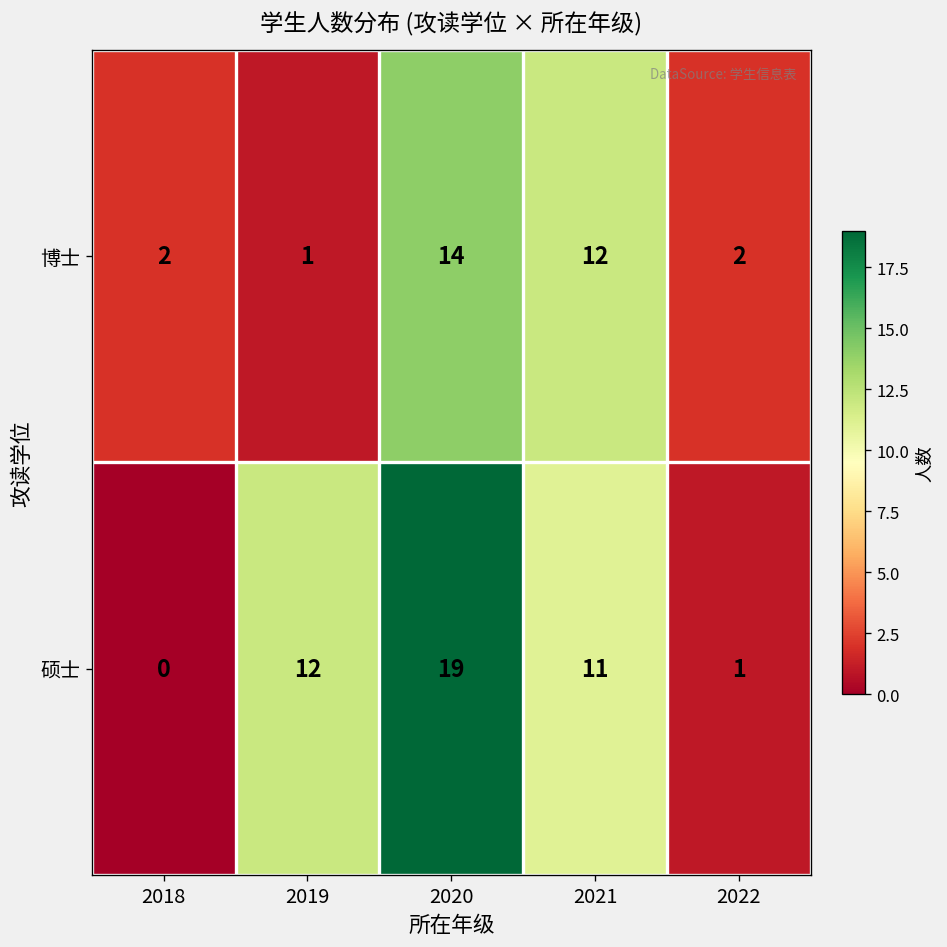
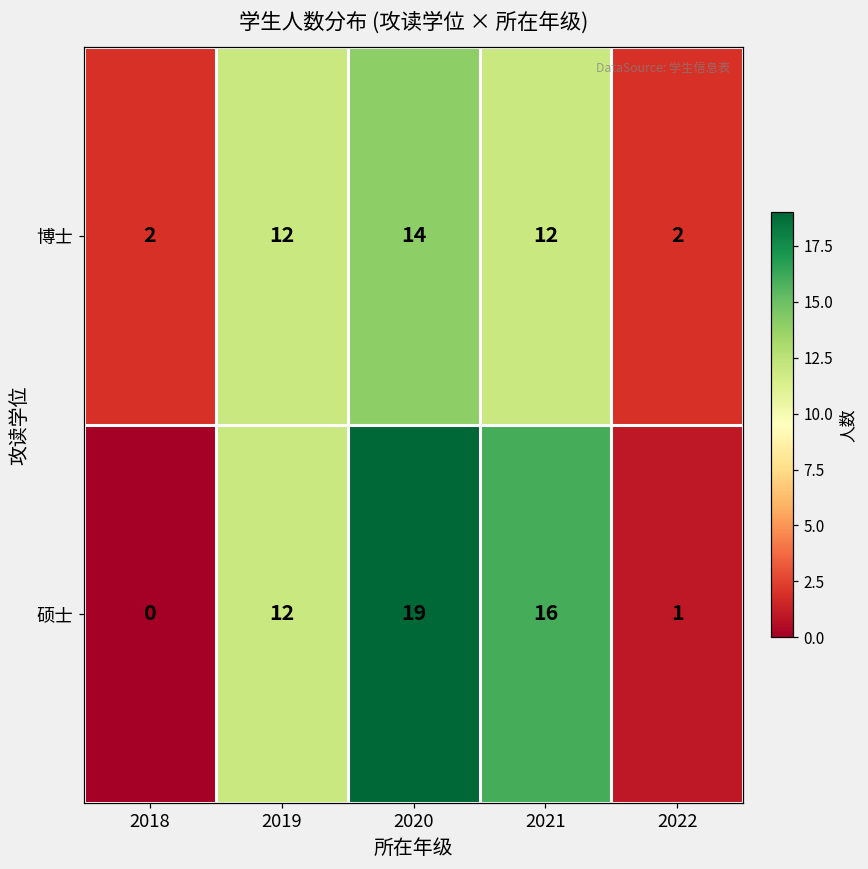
  {
    "博士": {
      "2018": 2,
-     "2019": 1,
+     "2019": 12,
      "2020": 14,
      "2021": 12
    },
    "硕士": {
      "2018": 0,
      "2019": 12,
      "2020": 19,
-     "2021": 11,
+     "2021": 16,
      "2022": 1
    }
  }
